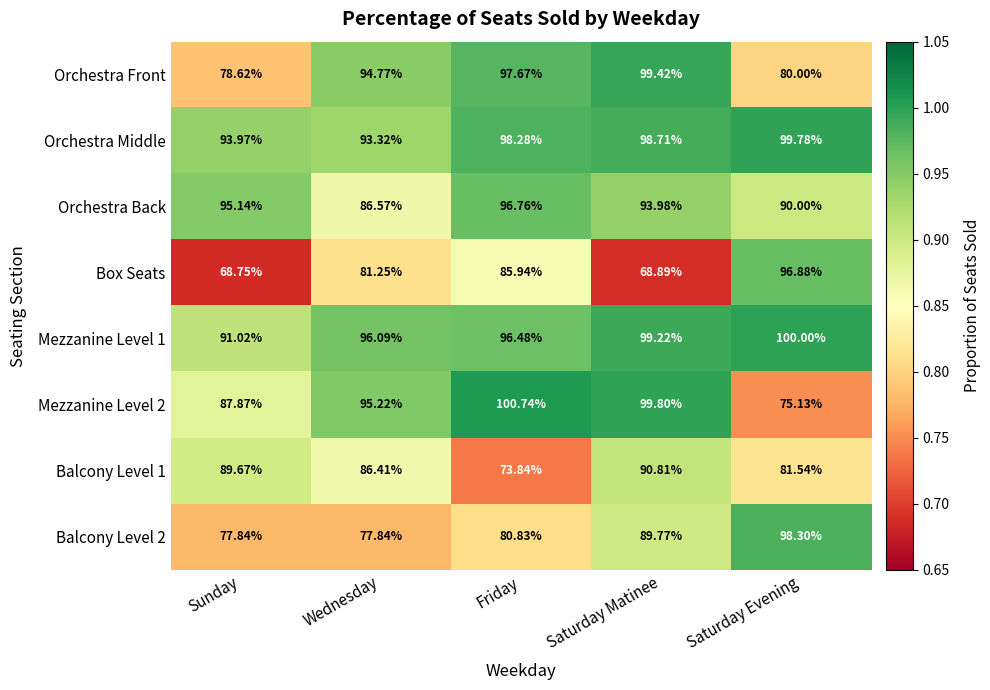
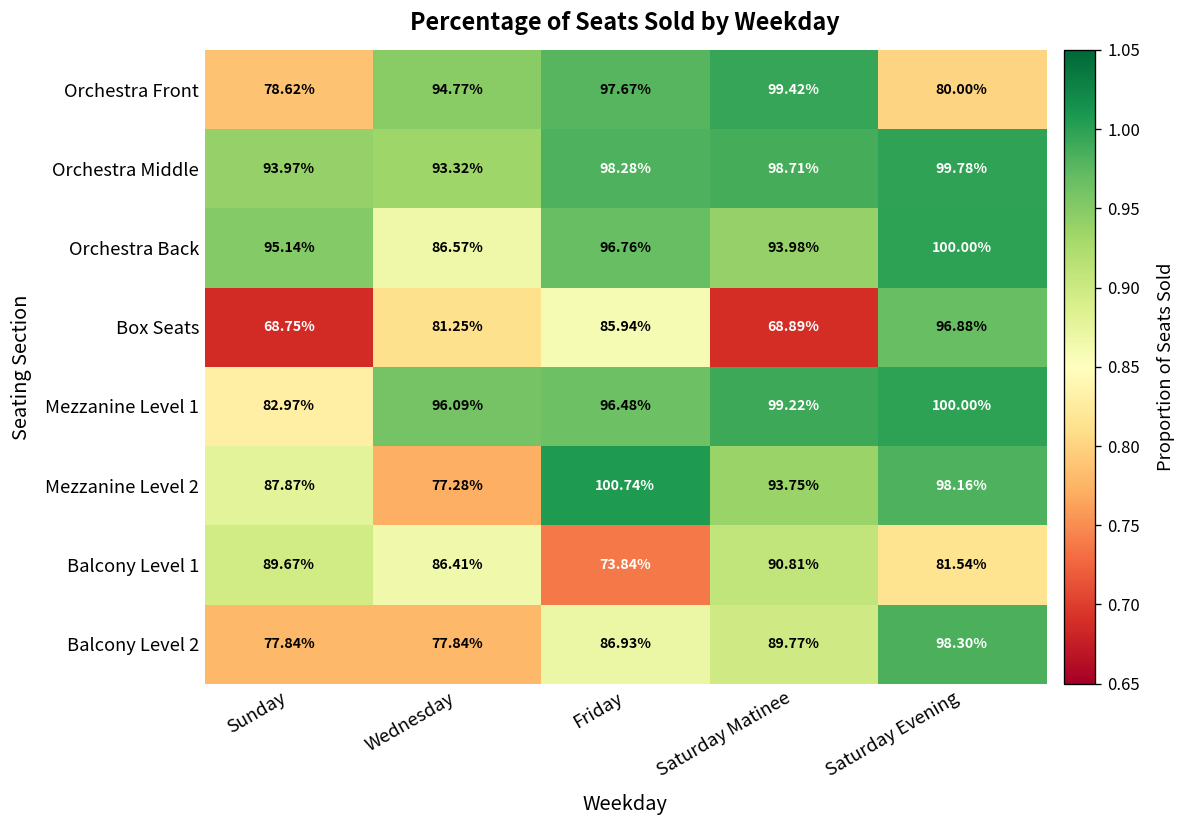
  {
    "Orchestra Front": {
      "Sunday": "78.62%",
      "Wednesday": "94.77%",
      "Friday": "97.67%",
      "Saturday Matinee": "99.42%",
      "Saturday Evening": "80.00%"
    },
    "Orchestra Middle": {
      "Sunday": "93.97%",
      "Wednesday": "93.32%",
      "Friday": "98.28%",
      "Saturday Matinee": "98.71%",
      "Saturday Evening": "99.78%"
    },
    "Orchestra Back": {
      "Sunday": "95.14%",
      "Wednesday": "86.57%",
      "Friday": "96.76%",
      "Saturday Matinee": "93.98%",
-     "Saturday Evening": "90.00%"
+     "Saturday Evening": "100.00%"
    },
    "Box Seats": {
      "Sunday": "68.75%",
      "Wednesday": "81.25%",
      "Friday": "85.94%",
      "Saturday Matinee": "68.89%",
      "Saturday Evening": "96.88%"
    },
    "Mezzanine Level 1": {
-     "Sunday": "91.02%",
+     "Sunday": "82.97%",
      "Wednesday": "96.09%",
      "Friday": "96.48%",
      "Saturday Matinee": "99.22%",
      "Saturday Evening": "100.00%"
    },
    "Mezzanine Level 2": {
      "Sunday": "87.87%",
-     "Wednesday": "95.22%",
+     "Wednesday": "77.28%",
      "Friday": "100.74%",
-     "Saturday Matinee": "99.80%",
-     "Saturday Evening": "75.13%"
+     "Saturday Matinee": "93.75%",
+     "Saturday Evening": "98.16%"
    },
    "Balcony Level 1": {
      "Sunday": "89.67%",
      "Wednesday": "86.41%",
      "Friday": "73.84%",
      "Saturday Matinee": "90.81%",
      "Saturday Evening": "81.54%"
    },
    "Balcony Level 2": {
      "Sunday": "77.84%",
      "Wednesday": "77.84%",
-     "Friday": "80.83%",
+     "Friday": "86.93%",
      "Saturday Matinee": "89.77%",
      "Saturday Evening": "98.30%"
    }
  }
